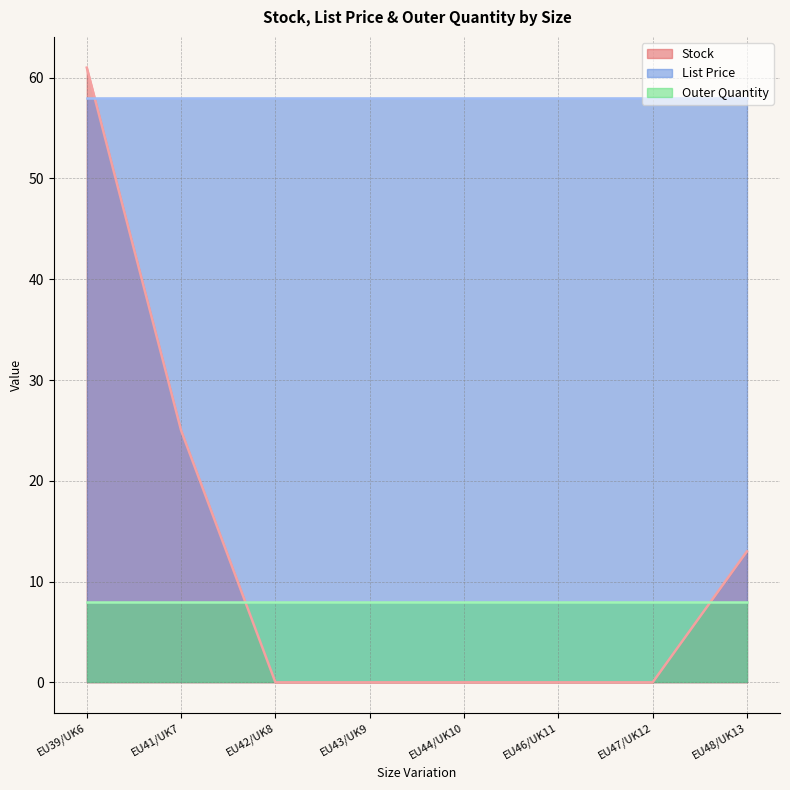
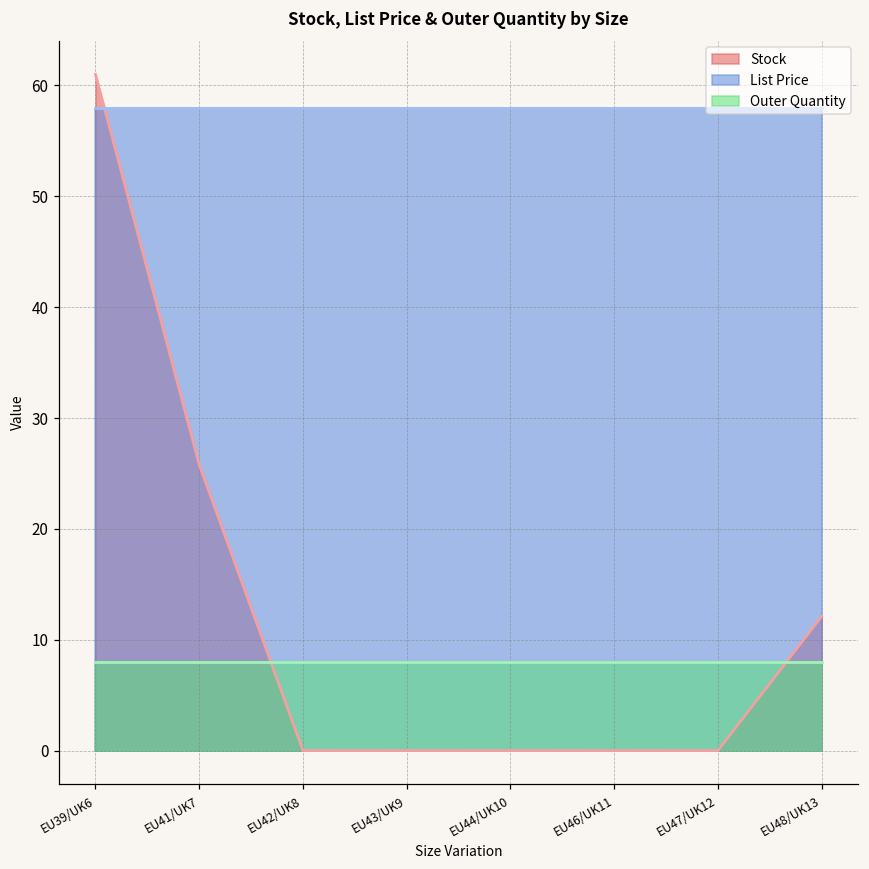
  {
    "Stock": {
      "EU39/UK6": 61.0,
-     "EU41/UK7": 25.0,
+     "EU41/UK7": 25.8,
      "EU42/UK8": 0.0,
      "EU43/UK9": 0.0,
      "EU44/UK10": 0.0,
      "EU46/UK11": 0.0,
      "EU47/UK12": 0.0,
-     "EU48/UK13": 13.0
+     "EU48/UK13": 12.1
    },
    "List Price": {
      "EU39/UK6": 58.0,
      "EU41/UK7": 58.0,
      "EU42/UK8": 58.0,
      "EU43/UK9": 58.0,
      "EU44/UK10": 58.0,
      "EU46/UK11": 58.0
    },
    "Outer Quantity": {
      "EU39/UK6": 8.0,
      "EU41/UK7": 8.0,
      "EU42/UK8": 8.0,
      "EU43/UK9": 8.0,
      "EU44/UK10": 8.0,
      "EU46/UK11": 8.0,
      "EU47/UK12": 8.0,
      "EU48/UK13": 8.0
    }
  }
